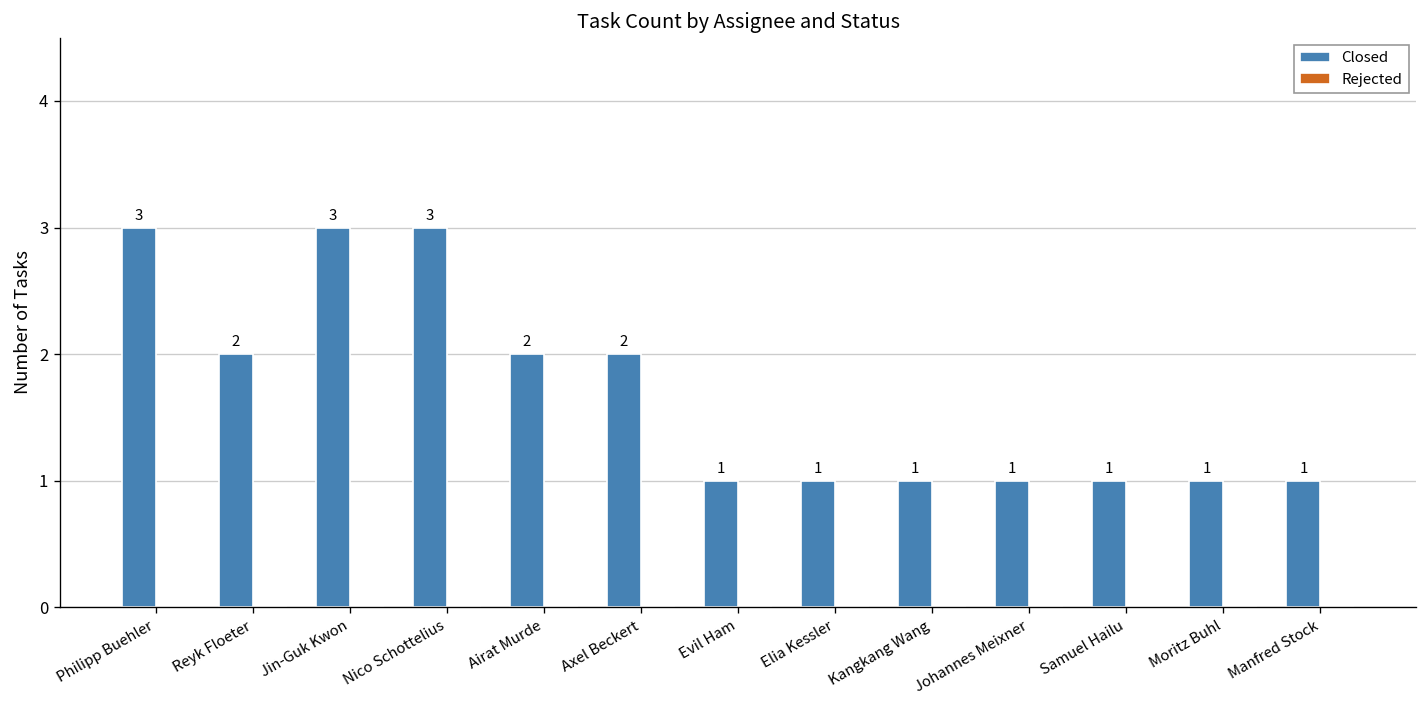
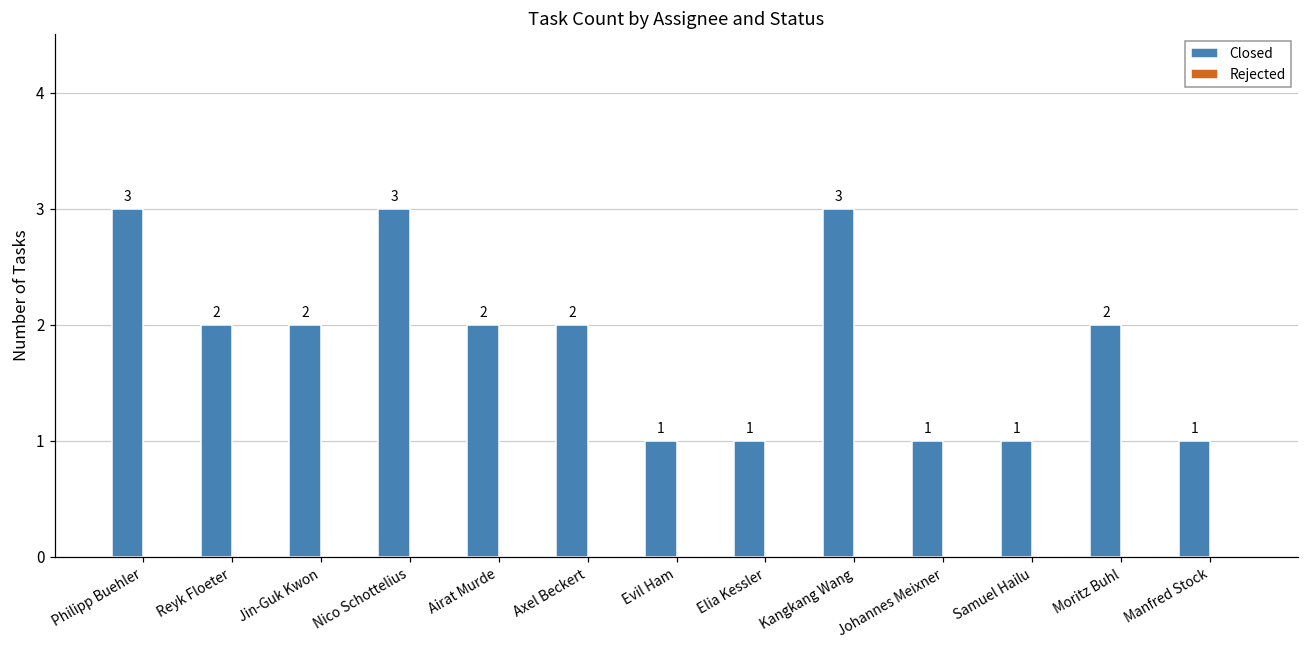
  {
    "Closed": {
      "Philipp Buehler": 3,
      "Reyk Floeter": 2,
-     "Jin-Guk Kwon": 3,
+     "Jin-Guk Kwon": 2,
      "Nico Schottelius": 3,
      "Airat Murde": 2,
      "Axel Beckert": 2,
      "Evil Ham": 1,
      "Elia Kessler": 1,
-     "Kangkang Wang": 1,
+     "Kangkang Wang": 3,
      "Johannes Meixner": 1,
      "Samuel Hailu": 1,
-     "Moritz Buhl": 1,
+     "Moritz Buhl": 2,
      "Manfred Stock": 1
    },
    "Rejected": {
      "Philipp Buehler": 0.00,
      "Reyk Floeter": 0.00,
      "Jin-Guk Kwon": 0.00,
      "Nico Schottelius": 0.00,
      "Airat Murde": 0.00,
      "Axel Beckert": 0.00,
      "Evil Ham": 0.00,
      "Elia Kessler": 0.00,
      "Kangkang Wang": 0.00,
      "Johannes Meixner": 0.00,
      "Samuel Hailu": 0.00,
      "Moritz Buhl": 0.00,
      "Manfred Stock": 0.00
    }
  }
